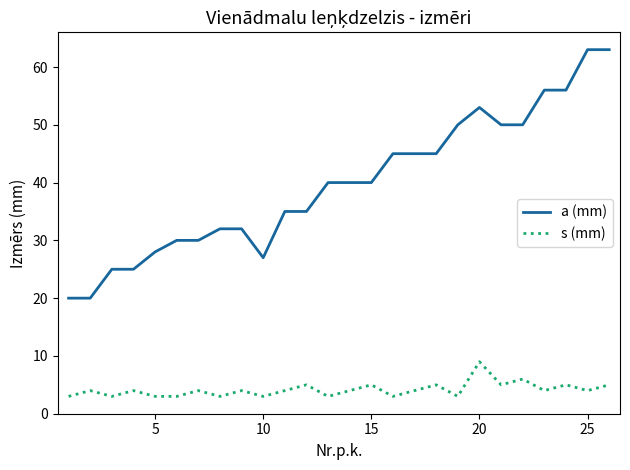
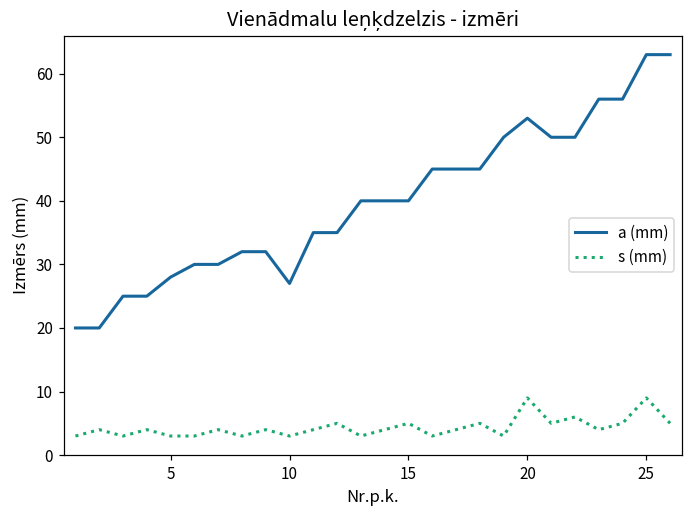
  {
    "a (mm)": {
      "5": 28,
      "10": 27,
      "15": 40,
      "20": 53,
      "25": 63
    },
    "s (mm)": {
      "5": 3,
      "10": 3,
      "15": 5,
      "20": 9,
-     "25": 4
+     "25": 9
    }
  }
